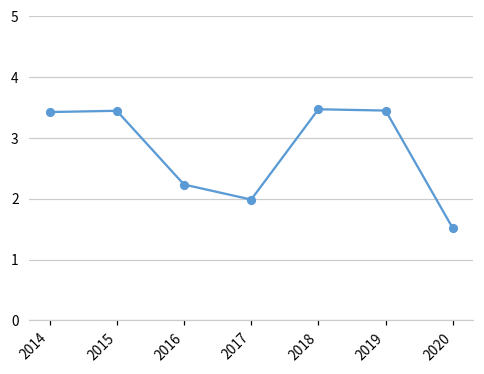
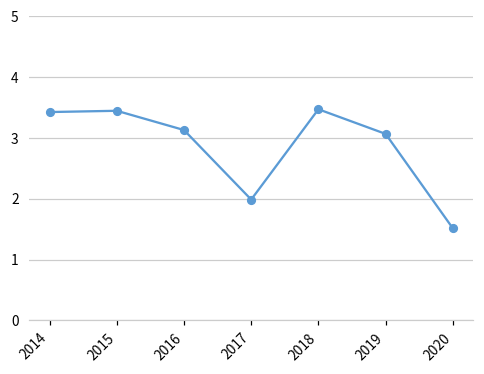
  {
    "2014": 3.4,
    "2015": 3.4,
-   "2016": 2.2,
+   "2016": 3.1,
    "2017": 2.0,
    "2018": 3.5,
-   "2019": 3.5,
+   "2019": 3.1,
    "2020": 1.5
  }
